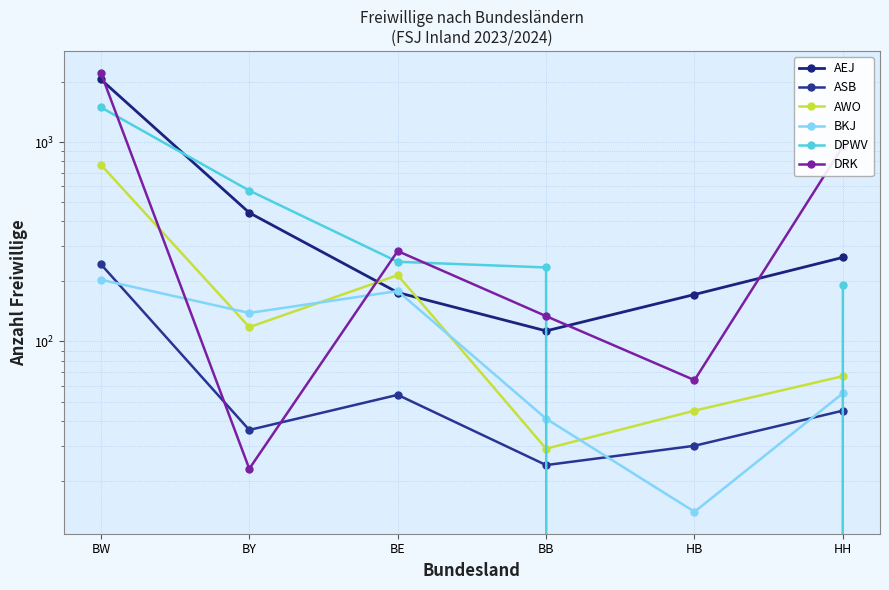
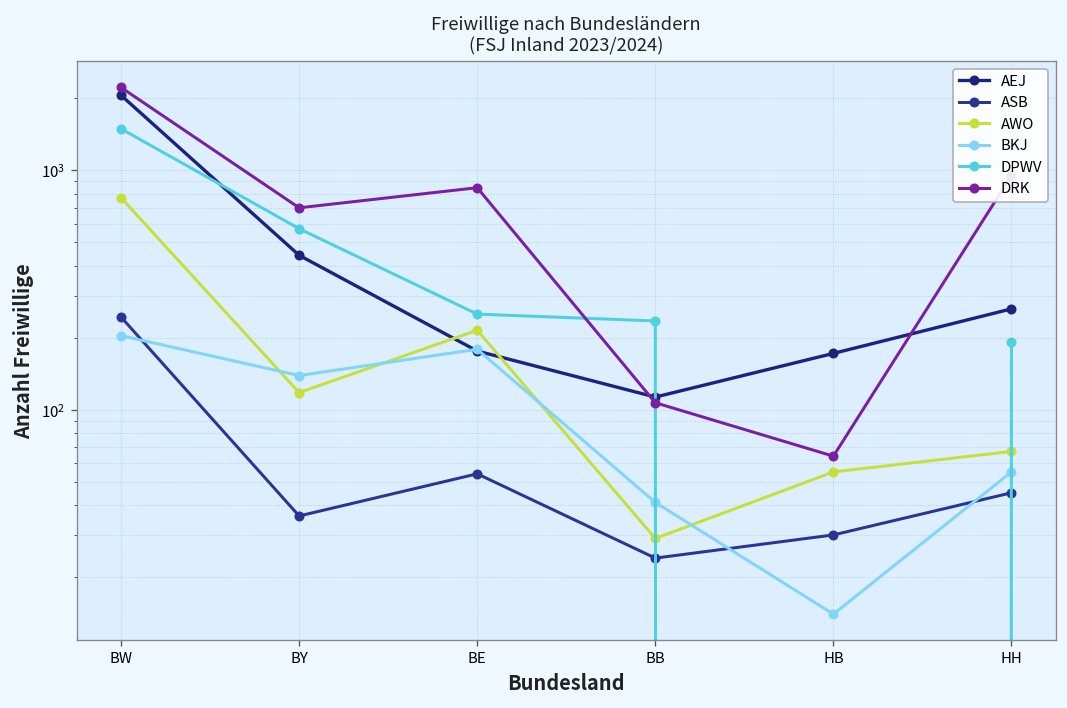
  {
    "AWO": {
      "BW": 770,
      "BY": 120,
      "BE": 220,
      "BB": 29,
-     "HB": 45,
+     "HB": 55,
      "HH": 67
    },
    "DRK": {
      "BW": 2200,
-     "BY": 23,
-     "BE": 280,
-     "BB": 130,
+     "BY": 700,
+     "BE": 850,
+     "BB": 110,
      "HB": 64
    }
  }
